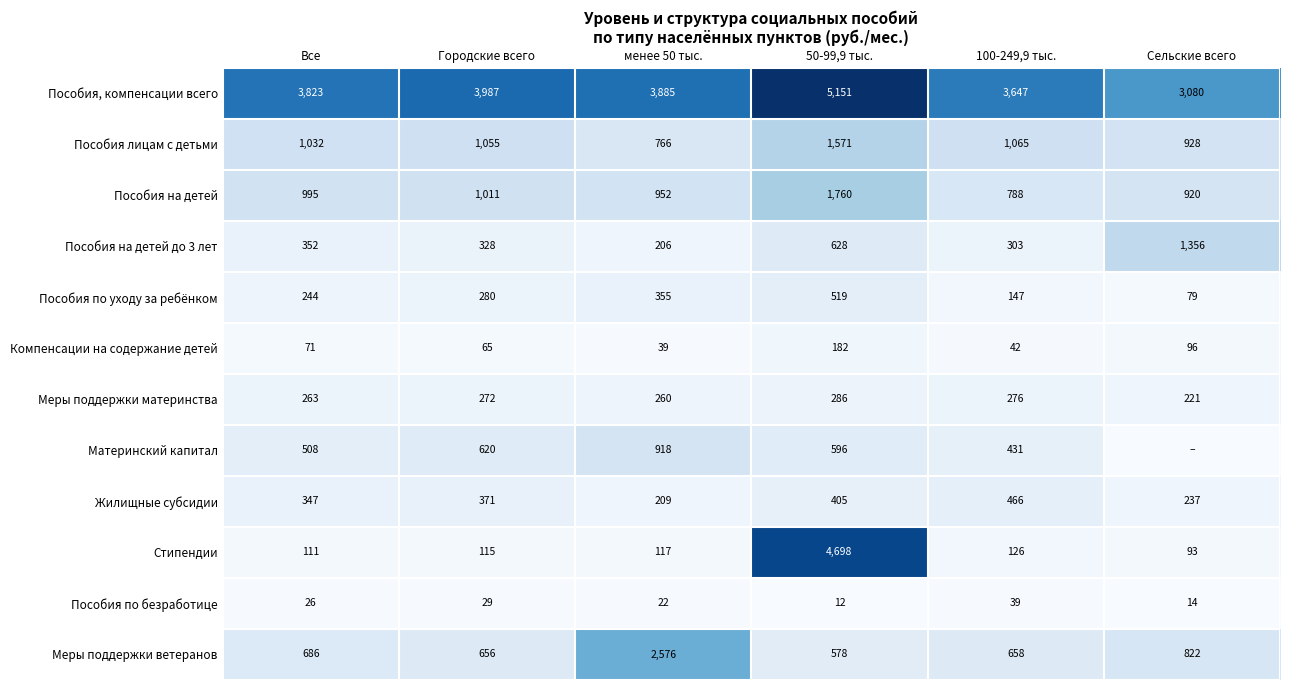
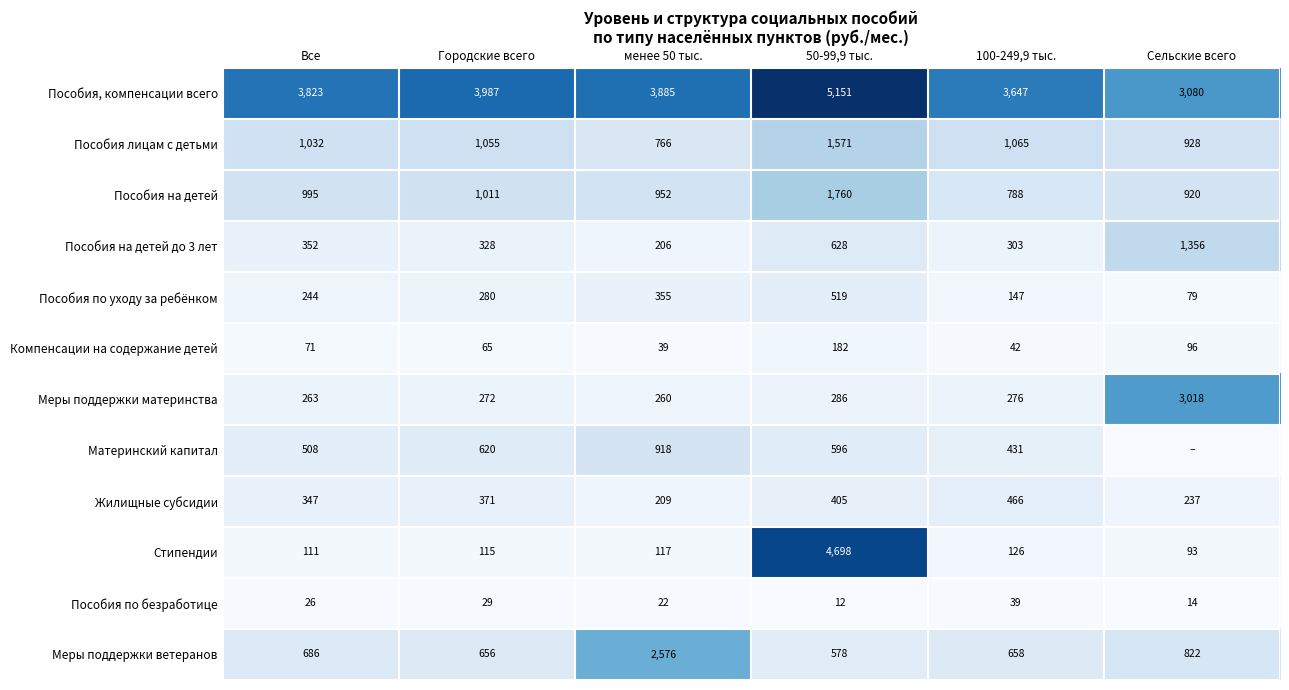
  {
    "Пособия, компенсации всего": {
      "Все": "3,823",
      "Городские всего": "3,987",
      "менее 50 тыс.": "3,885",
      "50-99,9 тыс.": "5,151",
      "100-249,9 тыс.": "3,647",
      "Сельские всего": "3,080"
    },
    "Пособия лицам с детьми": {
      "Все": "1,032",
      "Городские всего": "1,055",
      "менее 50 тыс.": "766",
      "50-99,9 тыс.": "1,571",
      "100-249,9 тыс.": "1,065",
      "Сельские всего": "928"
    },
    "Пособия на детей": {
      "Все": "995",
      "Городские всего": "1,011",
      "менее 50 тыс.": "952",
      "50-99,9 тыс.": "1,760",
      "100-249,9 тыс.": "788",
      "Сельские всего": "920"
    },
    "Пособия на детей до 3 лет": {
      "Все": "352",
      "Городские всего": "328",
      "менее 50 тыс.": "206",
      "50-99,9 тыс.": "628",
      "100-249,9 тыс.": "303",
      "Сельские всего": "1,356"
    },
    "Пособия по уходу за ребёнком": {
      "Все": "244",
      "Городские всего": "280",
      "менее 50 тыс.": "355",
      "50-99,9 тыс.": "519",
      "100-249,9 тыс.": "147",
      "Сельские всего": "79"
    },
    "Компенсации на содержание детей": {
      "Все": "71",
      "Городские всего": "65",
      "менее 50 тыс.": "39",
      "50-99,9 тыс.": "182",
      "100-249,9 тыс.": "42",
      "Сельские всего": "96"
    },
    "Меры поддержки материнства": {
      "Все": "263",
      "Городские всего": "272",
      "менее 50 тыс.": "260",
      "50-99,9 тыс.": "286",
      "100-249,9 тыс.": "276",
-     "Сельские всего": "221"
+     "Сельские всего": "3,018"
    },
    "Материнский капитал": {
      "Все": "508",
      "Городские всего": "620",
      "менее 50 тыс.": "918",
      "50-99,9 тыс.": "596",
      "100-249,9 тыс.": "431"
    },
    "Жилищные субсидии": {
      "Все": "347",
      "Городские всего": "371",
      "менее 50 тыс.": "209",
      "50-99,9 тыс.": "405",
      "100-249,9 тыс.": "466",
      "Сельские всего": "237"
    },
    "Стипендии": {
      "Все": "111",
      "Городские всего": "115",
      "менее 50 тыс.": "117",
      "50-99,9 тыс.": "4,698",
      "100-249,9 тыс.": "126",
      "Сельские всего": "93"
    },
    "Пособия по безработице": {
      "Все": "26",
      "Городские всего": "29",
      "менее 50 тыс.": "22",
      "50-99,9 тыс.": "12",
      "100-249,9 тыс.": "39",
      "Сельские всего": "14"
    },
    "Меры поддержки ветеранов": {
      "Все": "686",
      "Городские всего": "656",
      "менее 50 тыс.": "2,576",
      "50-99,9 тыс.": "578",
      "100-249,9 тыс.": "658",
      "Сельские всего": "822"
    }
  }
